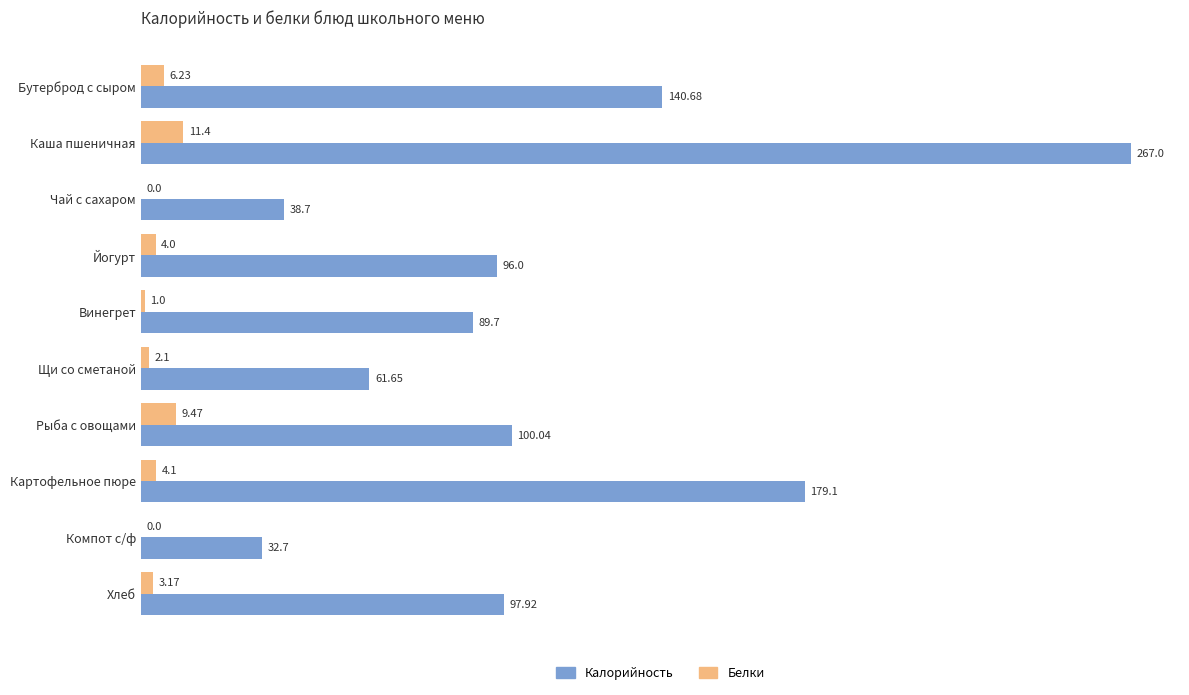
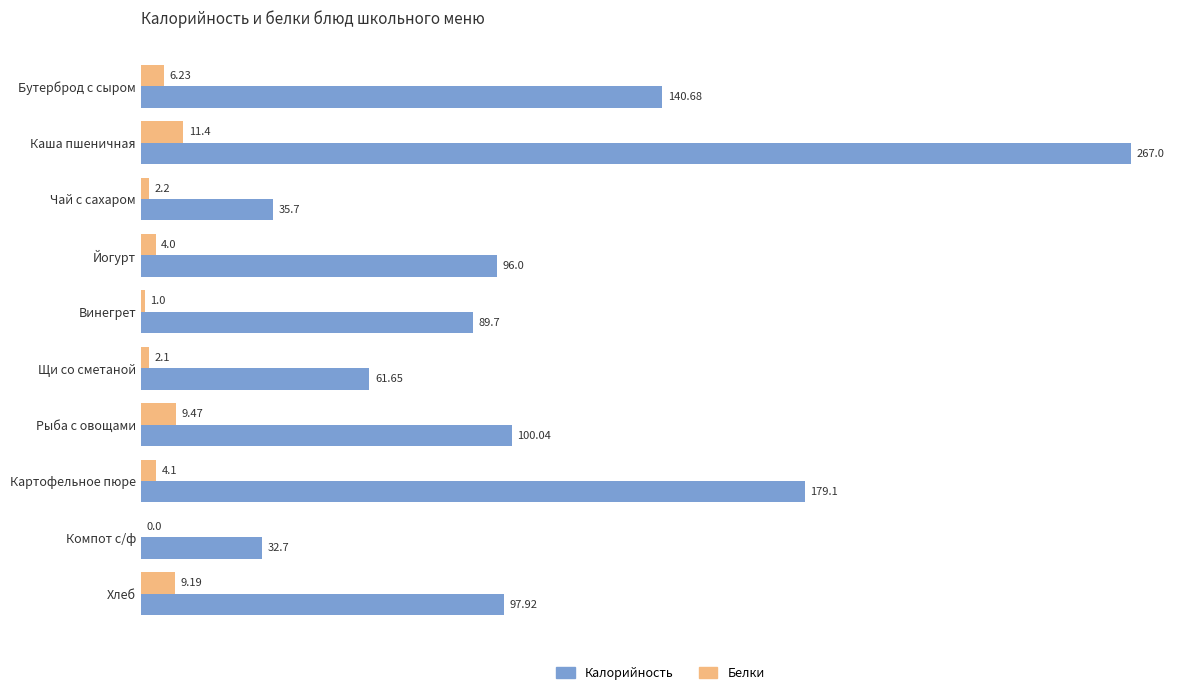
  {
    "Калорийность": {
      "Бутерброд с сыром": 140.68,
      "Каша пшеничная": 267.0,
-     "Чай с сахаром": 38.7,
+     "Чай с сахаром": 35.7,
      "Йогурт": 96.0,
      "Винегрет": 89.7,
      "Щи со сметаной": 61.65,
      "Рыба с овощами": 100.04,
      "Картофельное пюре": 179.1,
      "Компот с/ф": 32.7,
      "Хлеб": 97.92
    },
    "Белки": {
      "Бутерброд с сыром": 6.23,
      "Каша пшеничная": 11.4,
-     "Чай с сахаром": 0.0,
+     "Чай с сахаром": 2.2,
      "Йогурт": 4.0,
      "Винегрет": 1.0,
      "Щи со сметаной": 2.1,
      "Рыба с овощами": 9.47,
      "Картофельное пюре": 4.1,
      "Компот с/ф": 0.0,
-     "Хлеб": 3.17
+     "Хлеб": 9.19
    }
  }
